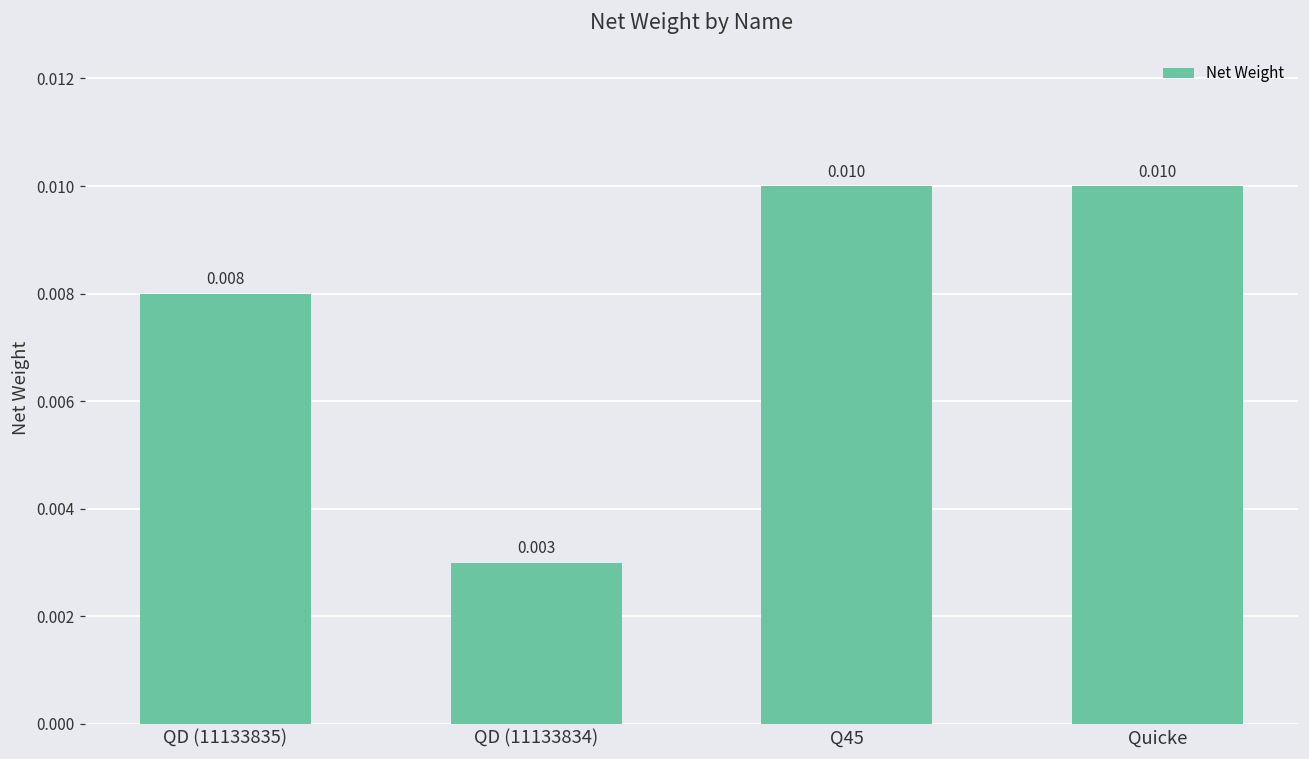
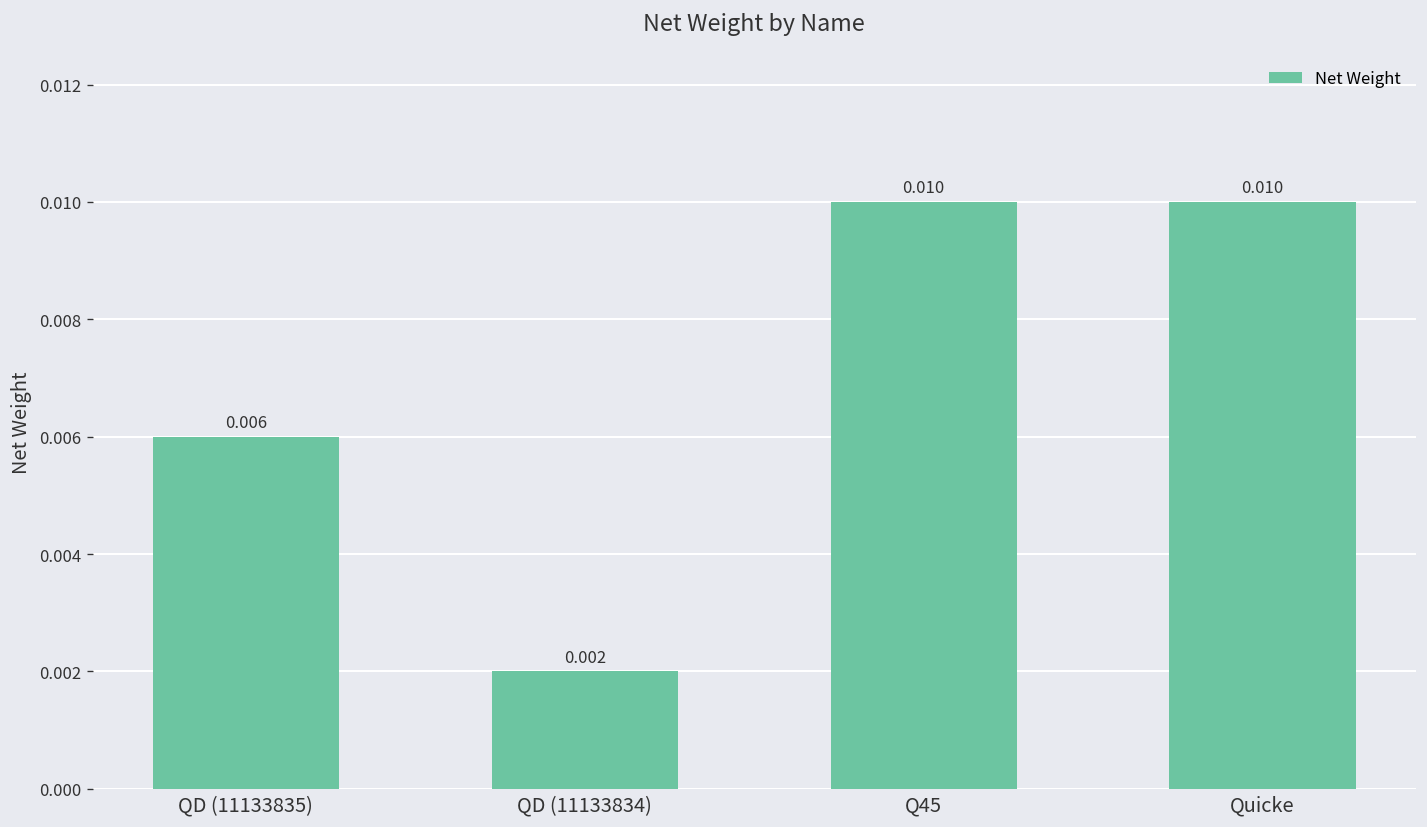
  {
-   "QD (11133835)": 0.008,
-   "QD (11133834)": 0.003,
+   "QD (11133835)": 0.006,
+   "QD (11133834)": 0.002,
    "Q45": 0.010,
    "Quicke": 0.010
  }
